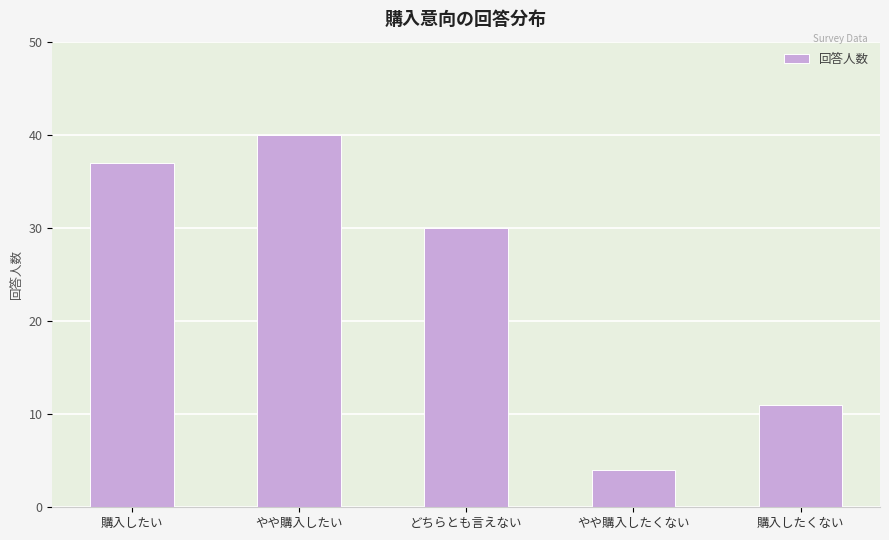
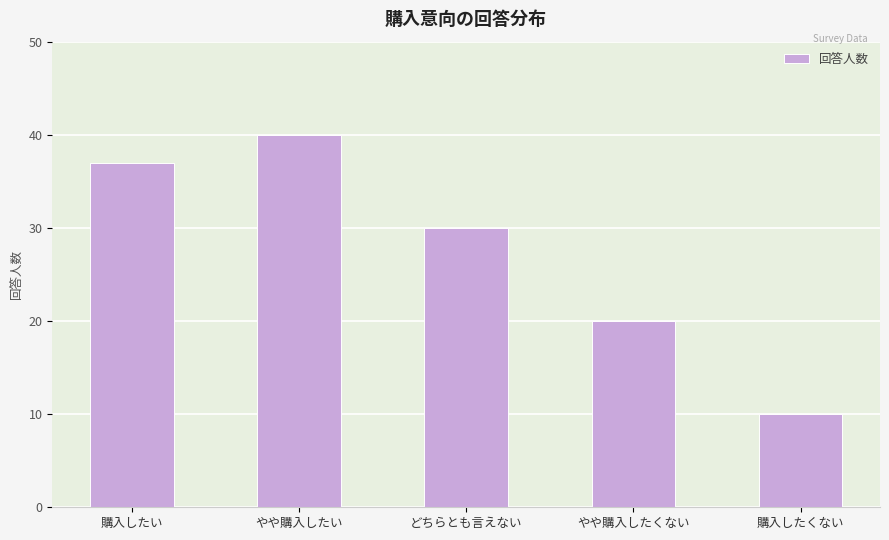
  {
    "購入したい": 37,
    "やや購入したい": 40,
    "どちらとも言えない": 30,
-   "やや購入したくない": 4,
-   "購入したくない": 11
+   "やや購入したくない": 20,
+   "購入したくない": 10
  }
